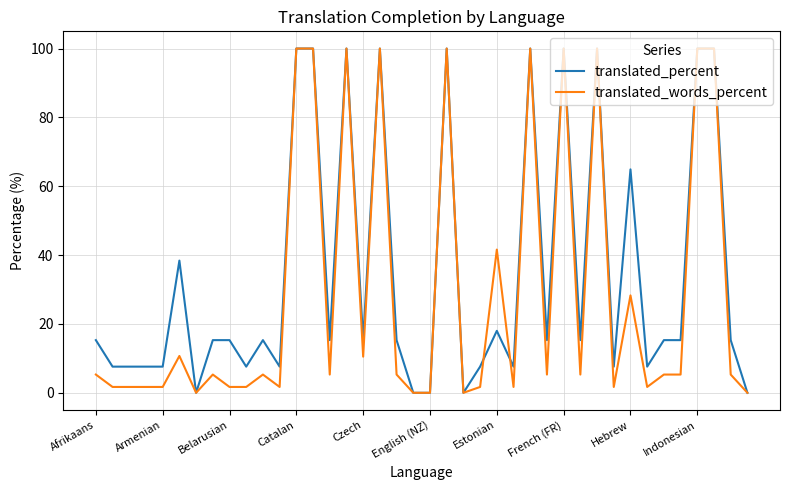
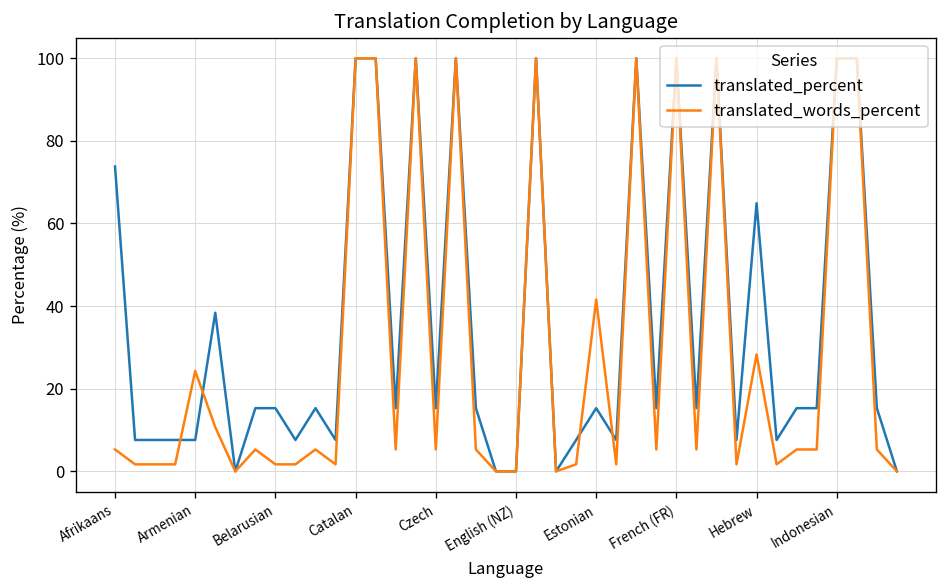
  {
    "translated_percent": {
-     "Afrikaans": 15,
+     "Afrikaans": 74,
      "Armenian": 8,
      "Belarusian": 15,
      "Czech": 15,
-     "Estonian": 18,
+     "Estonian": 15,
      "Hebrew": 65
    },
    "translated_words_percent": {
      "Afrikaans": 5,
-     "Armenian": 2,
+     "Armenian": 24,
      "Belarusian": 2,
-     "Czech": 11,
+     "Czech": 5,
      "Estonian": 42,
      "Hebrew": 28
    }
  }
